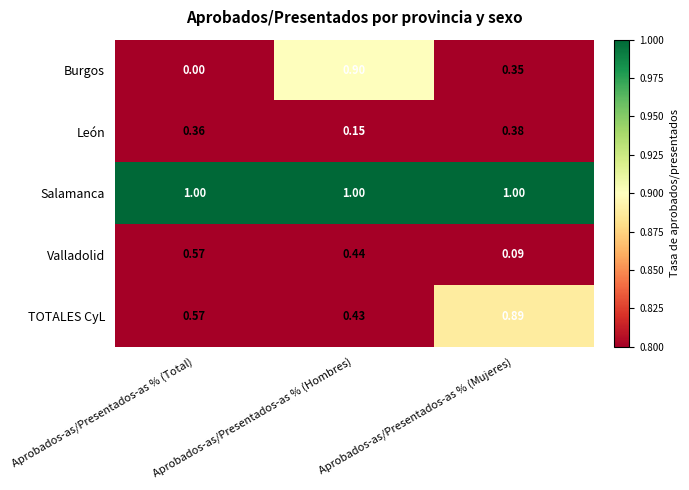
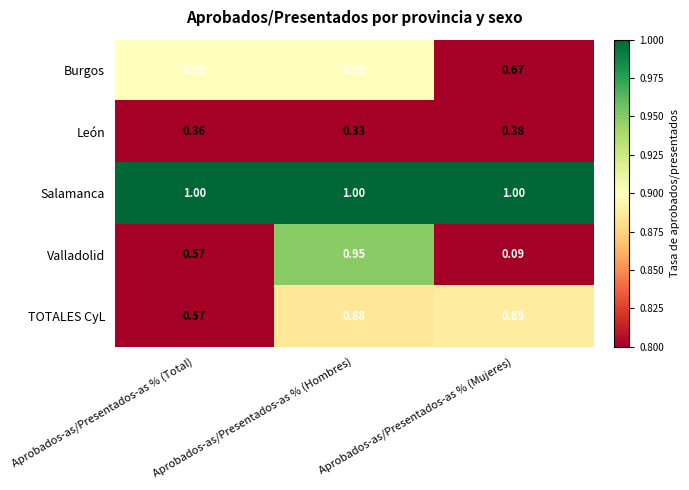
  {
    "Burgos": {
-     "Aprobados-as/Presentados-as % (Total)": 0.00,
+     "Aprobados-as/Presentados-as % (Total)": 0.90,
      "Aprobados-as/Presentados-as % (Hombres)": 0.90,
-     "Aprobados-as/Presentados-as % (Mujeres)": 0.35
+     "Aprobados-as/Presentados-as % (Mujeres)": 0.67
    },
    "León": {
      "Aprobados-as/Presentados-as % (Total)": 0.36,
-     "Aprobados-as/Presentados-as % (Hombres)": 0.15,
+     "Aprobados-as/Presentados-as % (Hombres)": 0.33,
      "Aprobados-as/Presentados-as % (Mujeres)": 0.38
    },
    "Salamanca": {
      "Aprobados-as/Presentados-as % (Total)": 1.00,
      "Aprobados-as/Presentados-as % (Hombres)": 1.00,
      "Aprobados-as/Presentados-as % (Mujeres)": 1.00
    },
    "Valladolid": {
      "Aprobados-as/Presentados-as % (Total)": 0.57,
-     "Aprobados-as/Presentados-as % (Hombres)": 0.44,
+     "Aprobados-as/Presentados-as % (Hombres)": 0.95,
      "Aprobados-as/Presentados-as % (Mujeres)": 0.09
    },
    "TOTALES CyL": {
      "Aprobados-as/Presentados-as % (Total)": 0.57,
-     "Aprobados-as/Presentados-as % (Hombres)": 0.43,
+     "Aprobados-as/Presentados-as % (Hombres)": 0.88,
      "Aprobados-as/Presentados-as % (Mujeres)": 0.89
    }
  }
